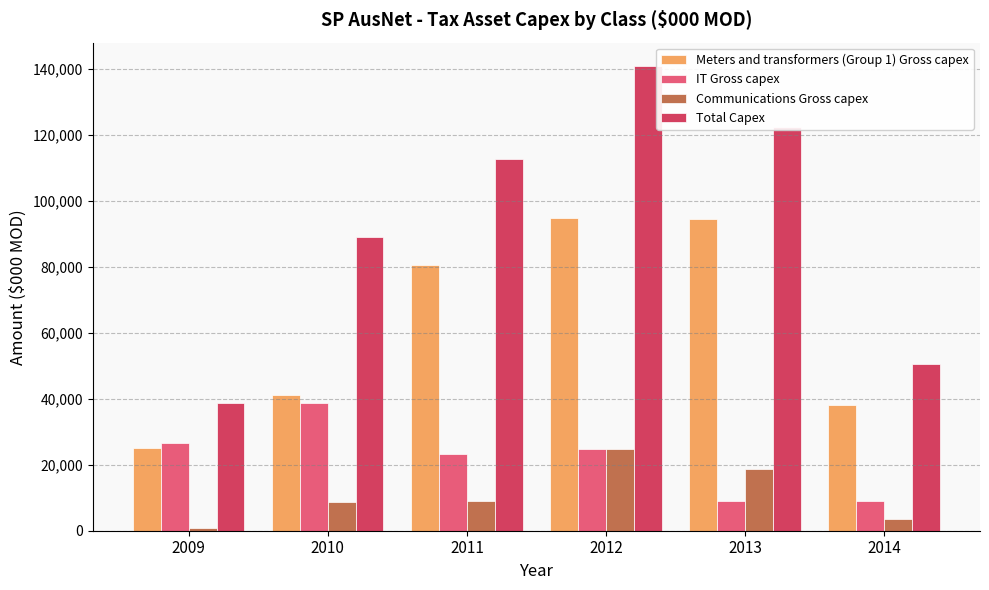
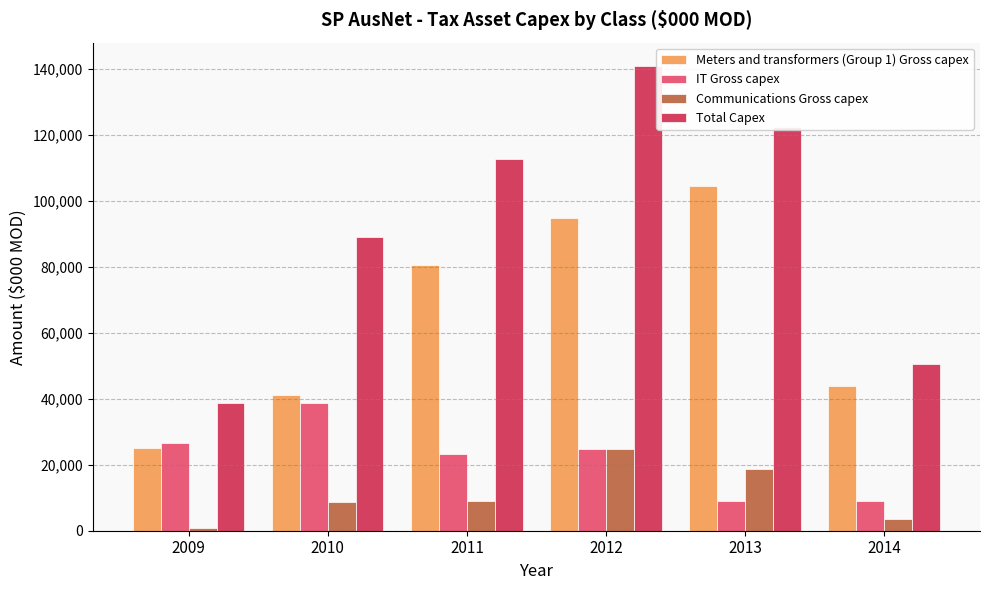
  {
    "Meters and transformers (Group 1) Gross capex": {
      "2009": "25,000",
      "2010": "41,000",
      "2011": "81,000",
      "2012": "95,000",
-     "2013": "95,000",
-     "2014": "38,000"
+     "2013": "104,000",
+     "2014": "44,000"
    }
  }
